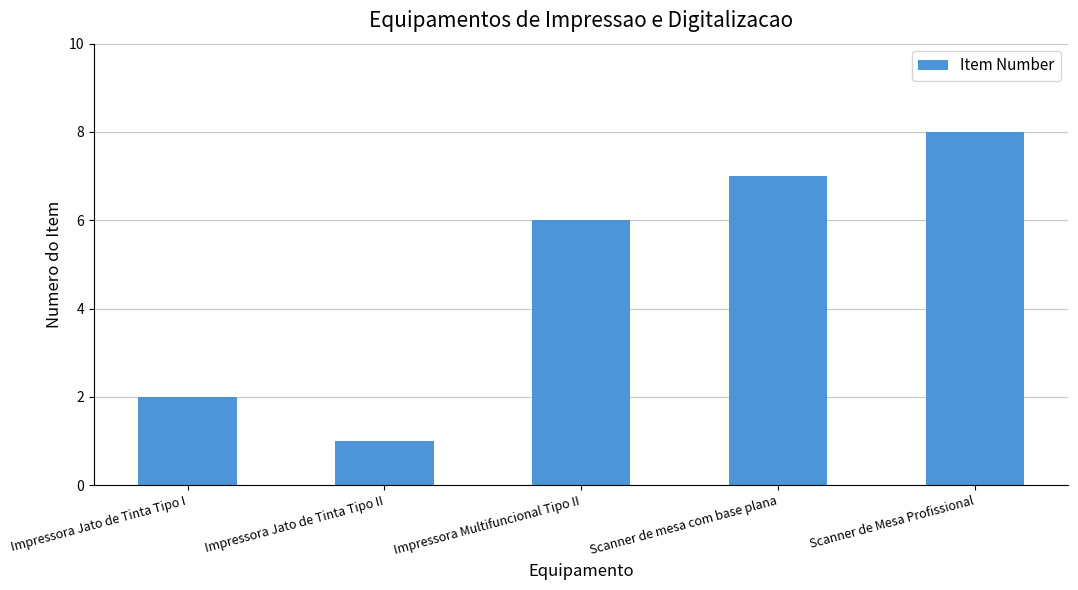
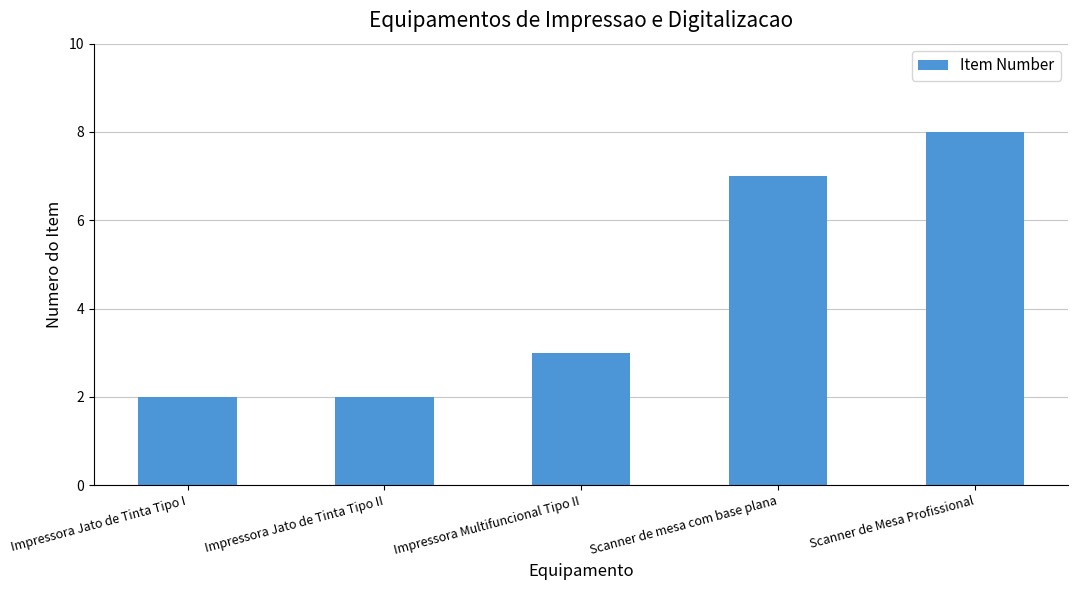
  {
    "Impressora Jato de Tinta Tipo I": 2,
-   "Impressora Jato de Tinta Tipo II": 1,
-   "Impressora Multifuncional Tipo II": 6,
+   "Impressora Jato de Tinta Tipo II": 2,
+   "Impressora Multifuncional Tipo II": 3,
    "Scanner de mesa com base plana": 7,
    "Scanner de Mesa Profissional": 8
  }
